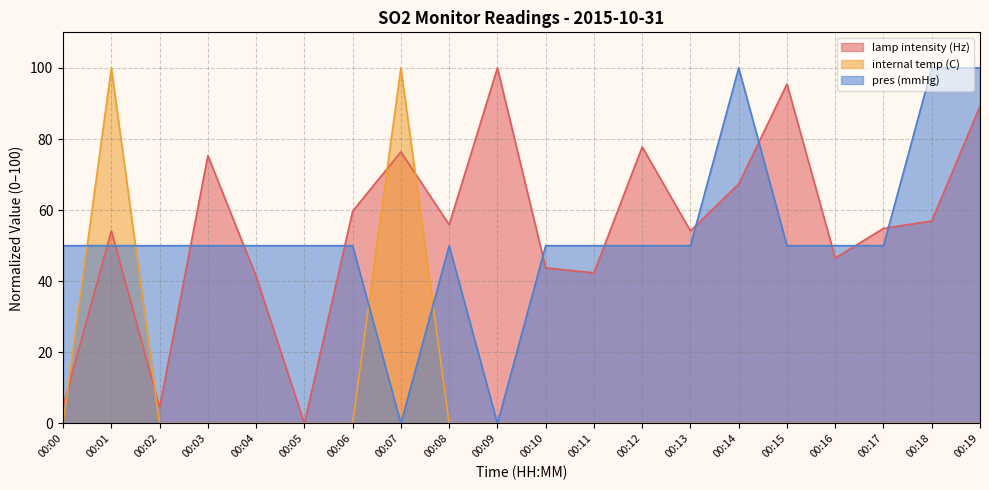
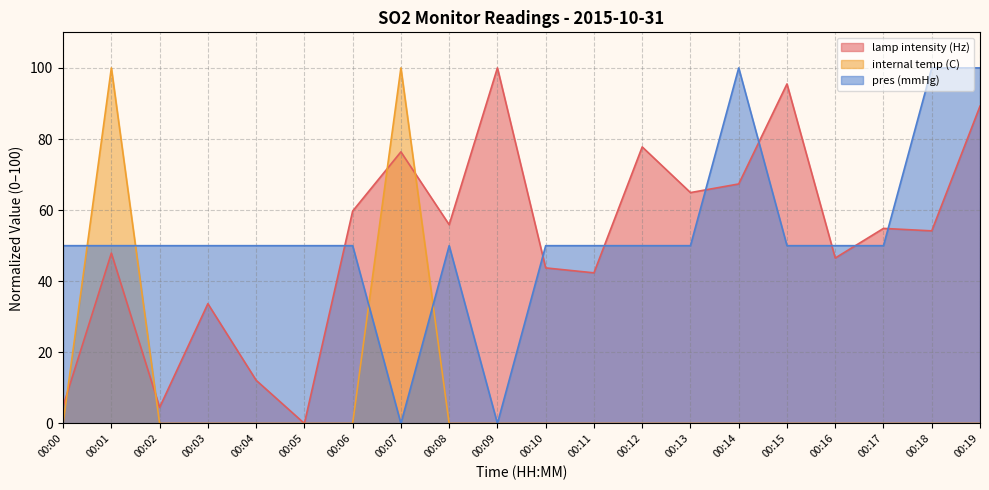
  {
    "lamp intensity (Hz)": {
      "00:00": 5,
-     "00:01": 54,
+     "00:01": 48,
      "00:02": 5,
-     "00:03": 75,
-     "00:04": 41,
+     "00:03": 34,
+     "00:04": 12,
      "00:06": 60,
      "00:07": 76,
      "00:08": 56,
      "00:09": 100,
      "00:10": 44,
      "00:11": 42,
      "00:12": 78,
-     "00:13": 54,
+     "00:13": 65,
      "00:14": 67,
      "00:15": 95,
      "00:16": 47,
      "00:17": 55,
-     "00:18": 57,
+     "00:18": 54,
      "00:19": 89
    },
    "internal temp (C)": {
      "00:00": 0,
      "00:01": 100,
      "00:02": 0,
      "00:03": 0,
      "00:04": 0,
      "00:06": 0,
      "00:07": 100,
      "00:08": 0,
      "00:10": 0,
      "00:11": 0,
      "00:12": 0,
      "00:13": 0,
      "00:14": 0,
      "00:15": 0,
      "00:16": 0,
      "00:17": 0,
      "00:18": 0,
      "00:19": 0
    },
    "pres (mmHg)": {
      "00:00": 50,
      "00:01": 50,
      "00:02": 50,
      "00:03": 50,
      "00:04": 50,
      "00:05": 50,
      "00:06": 50,
      "00:07": 0,
      "00:08": 50,
      "00:10": 50,
      "00:11": 50,
      "00:12": 50,
      "00:13": 50,
      "00:14": 100,
      "00:15": 50,
      "00:16": 50,
      "00:17": 50,
      "00:19": 100
    }
  }
